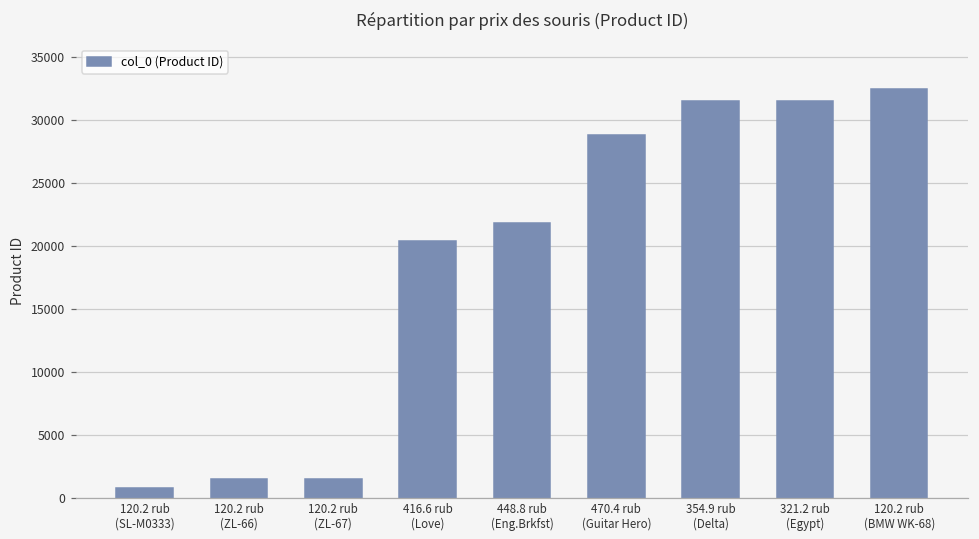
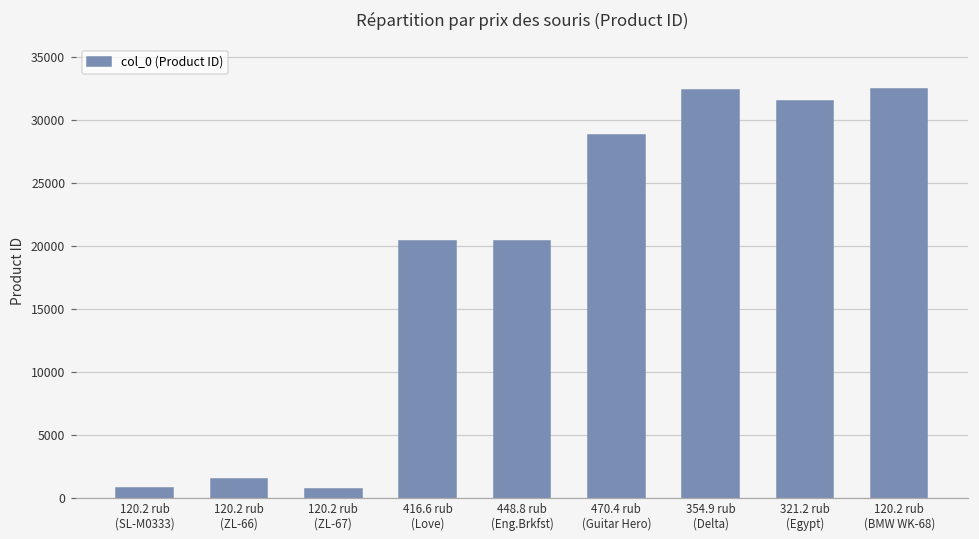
  {
    "120.2 rub (SL-M0333)": 800,
    "120.2 rub (ZL-66)": 1500,
-   "120.2 rub (ZL-67)": 1500,
+   "120.2 rub (ZL-67)": 700,
    "416.6 rub (Love)": 20400,
-   "448.8 rub (Eng.Brkfst)": 21800,
+   "448.8 rub (Eng.Brkfst)": 20400,
    "470.4 rub (Guitar Hero)": 28800,
-   "354.9 rub (Delta)": 31600,
+   "354.9 rub (Delta)": 32400,
    "321.2 rub (Egypt)": 31600,
    "120.2 rub (BMW WK-68)": 32500
  }
